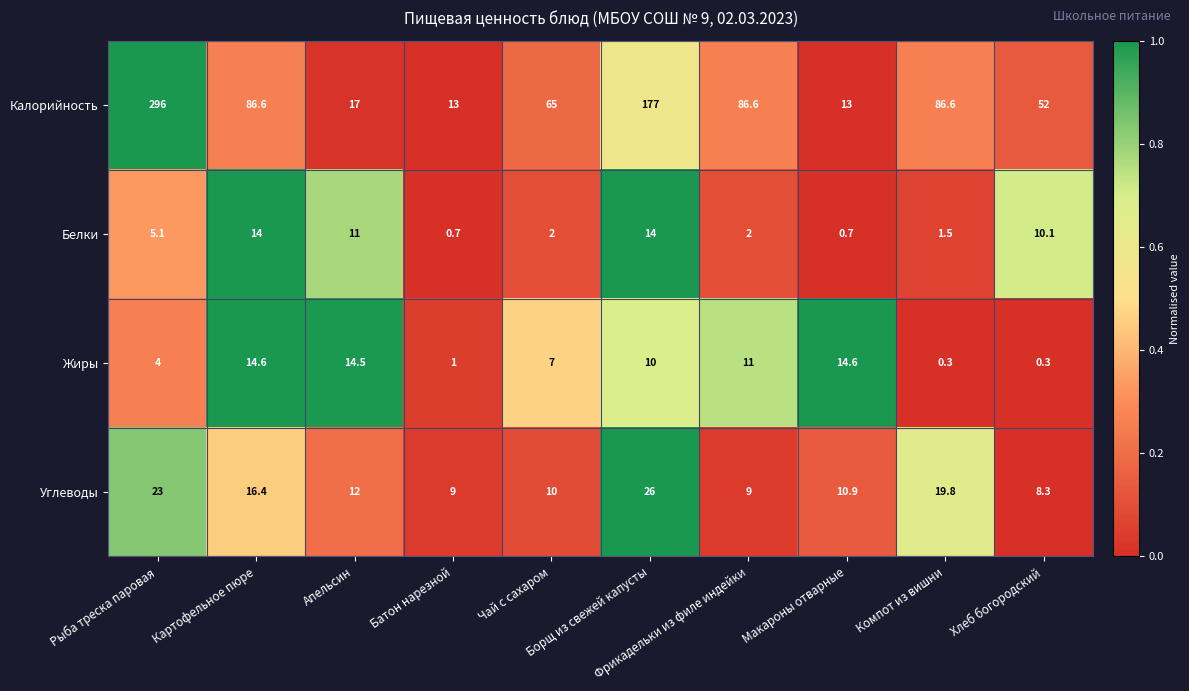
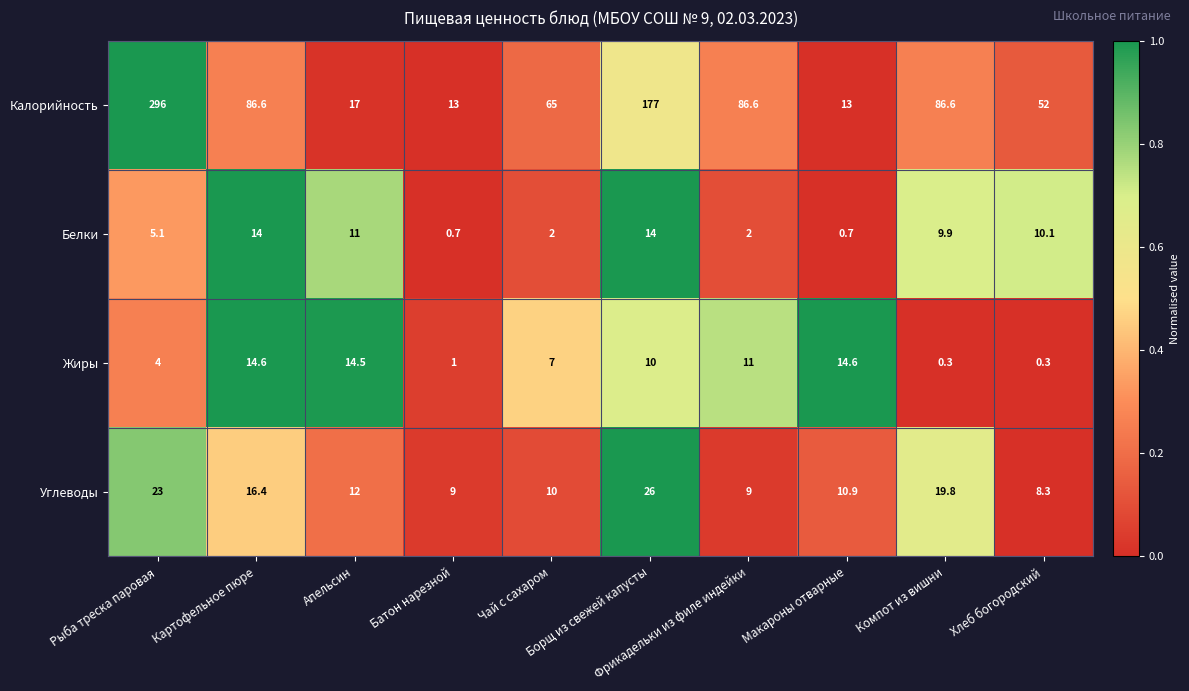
  {
    "Калорийность": {
      "Рыба треска паровая": 296,
      "Картофельное пюре": 86.6,
      "Апельсин": 17,
      "Батон нарезной": 13,
      "Чай с сахаром": 65,
      "Борщ из свежей капусты": 177,
      "Фрикадельки из филе индейки": 86.6,
      "Макароны отварные": 13,
      "Компот из вишни": 86.6,
      "Хлеб богородский": 52
    },
    "Белки": {
      "Рыба треска паровая": 5.1,
      "Картофельное пюре": 14,
      "Апельсин": 11,
      "Батон нарезной": 0.7,
      "Чай с сахаром": 2,
      "Борщ из свежей капусты": 14,
      "Фрикадельки из филе индейки": 2,
      "Макароны отварные": 0.7,
-     "Компот из вишни": 1.5,
+     "Компот из вишни": 9.9,
      "Хлеб богородский": 10.1
    },
    "Жиры": {
      "Рыба треска паровая": 4,
      "Картофельное пюре": 14.6,
      "Апельсин": 14.5,
      "Батон нарезной": 1,
      "Чай с сахаром": 7,
      "Борщ из свежей капусты": 10,
      "Фрикадельки из филе индейки": 11,
      "Макароны отварные": 14.6,
      "Компот из вишни": 0.3,
      "Хлеб богородский": 0.3
    },
    "Углеводы": {
      "Рыба треска паровая": 23,
      "Картофельное пюре": 16.4,
      "Апельсин": 12,
      "Батон нарезной": 9,
      "Чай с сахаром": 10,
      "Борщ из свежей капусты": 26,
      "Фрикадельки из филе индейки": 9,
      "Макароны отварные": 10.9,
      "Компот из вишни": 19.8,
      "Хлеб богородский": 8.3
    }
  }
